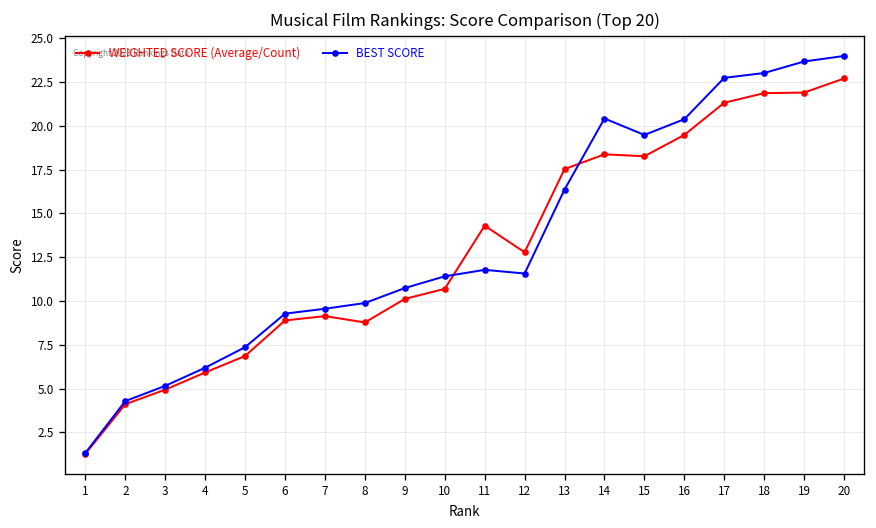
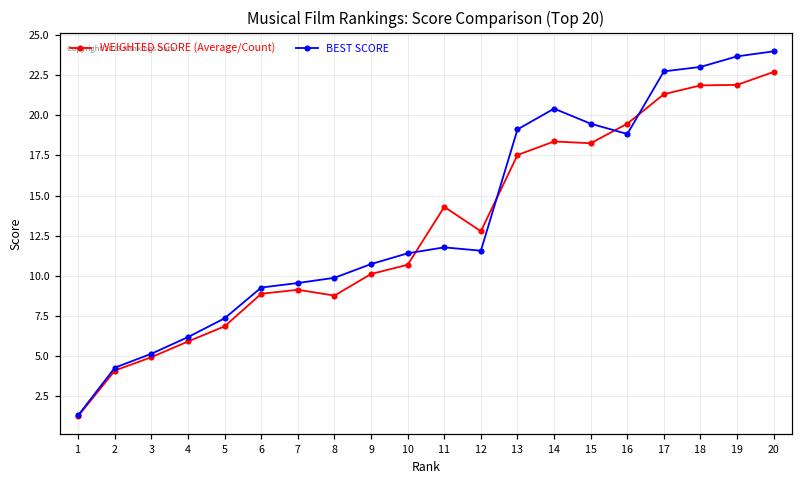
  {
    "WEIGHTED SCORE (Average/Count)": {
      "2": 4.1,
      "3": 4.9,
      "4": 5.9,
      "5": 6.9,
      "6": 8.9,
      "7": 9.1,
      "8": 8.8,
      "9": 10.1,
      "10": 10.7,
      "11": 14.3,
      "12": 12.8,
      "13": 17.5,
      "14": 18.4,
      "15": 18.3,
      "16": 19.5,
      "17": 21.3,
      "18": 21.9,
      "19": 21.9,
      "20": 22.7
    },
    "BEST SCORE": {
      "2": 4.3,
      "3": 5.2,
      "4": 6.2,
      "5": 7.4,
      "6": 9.3,
      "7": 9.6,
      "8": 9.9,
      "9": 10.7,
      "10": 11.4,
      "11": 11.8,
      "12": 11.6,
-     "13": 16.4,
+     "13": 19.1,
      "14": 20.4,
      "15": 19.5,
-     "16": 20.4,
+     "16": 18.8,
      "17": 22.7,
      "18": 23.0,
      "19": 23.7,
      "20": 24.0
    }
  }
